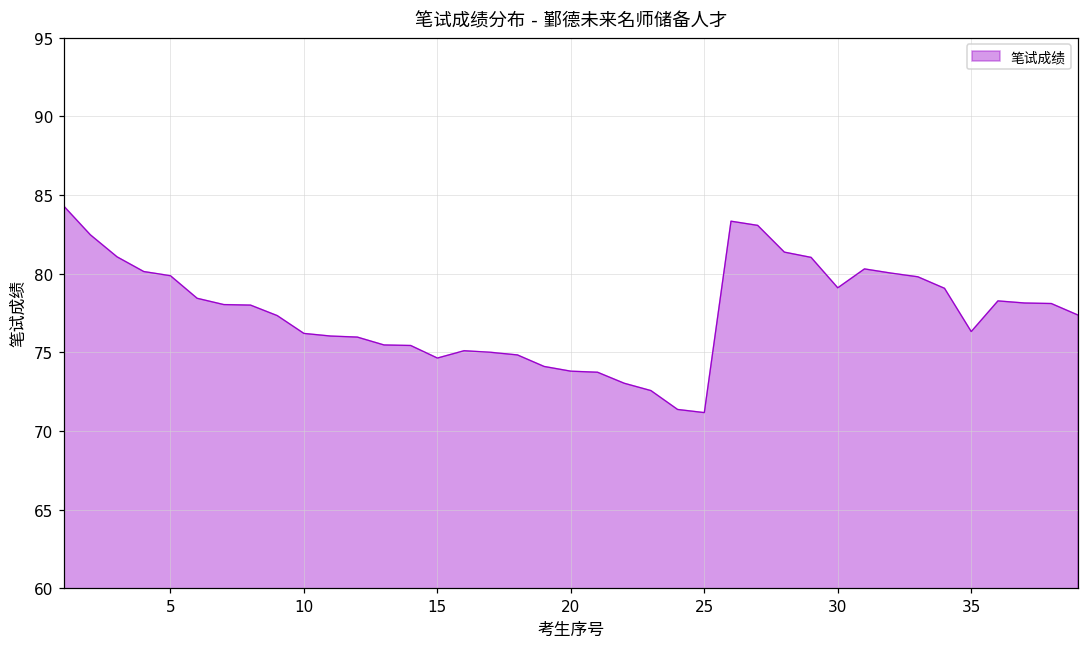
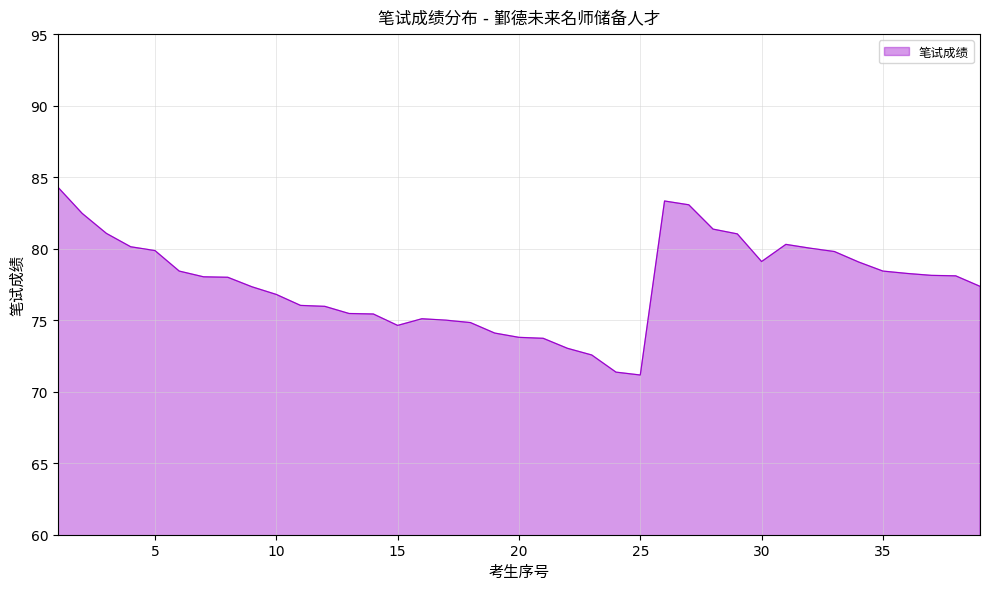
  {
    "5": 79.9,
-   "10": 76.2,
+   "10": 76.8,
    "15": 74.6,
    "20": 73.8,
    "25": 71.2,
    "30": 79.1,
-   "35": 76.3
+   "35": 78.4
  }
